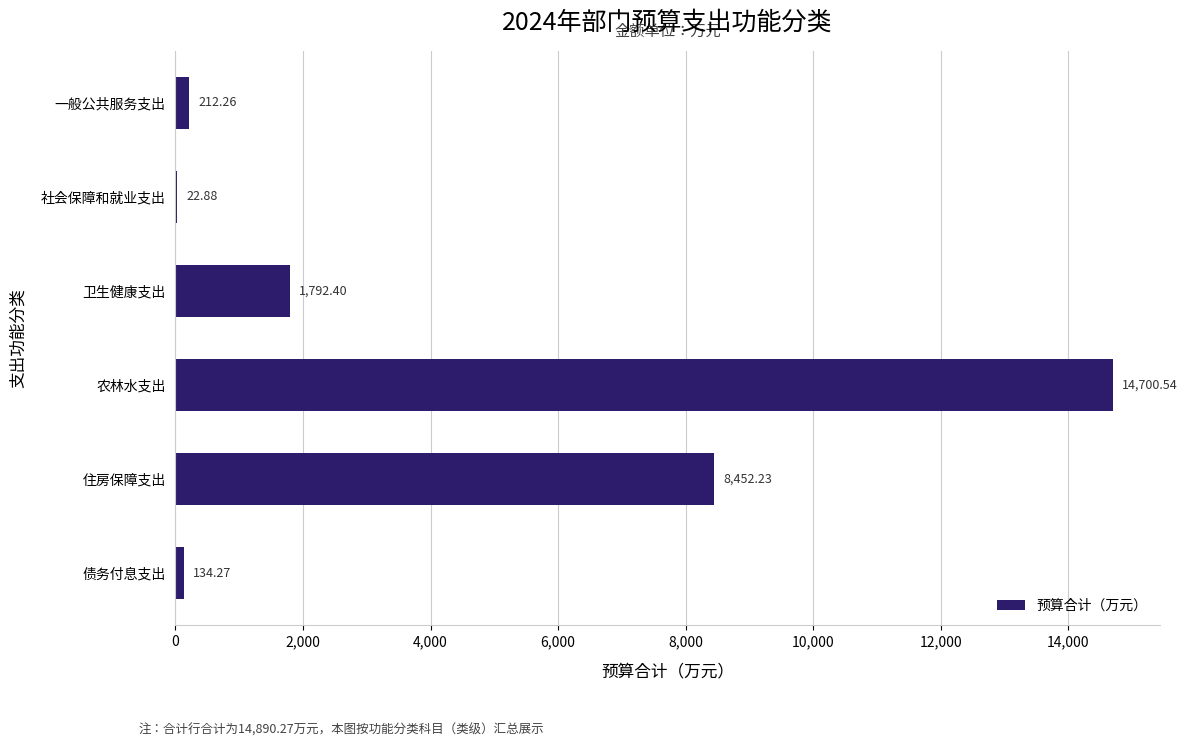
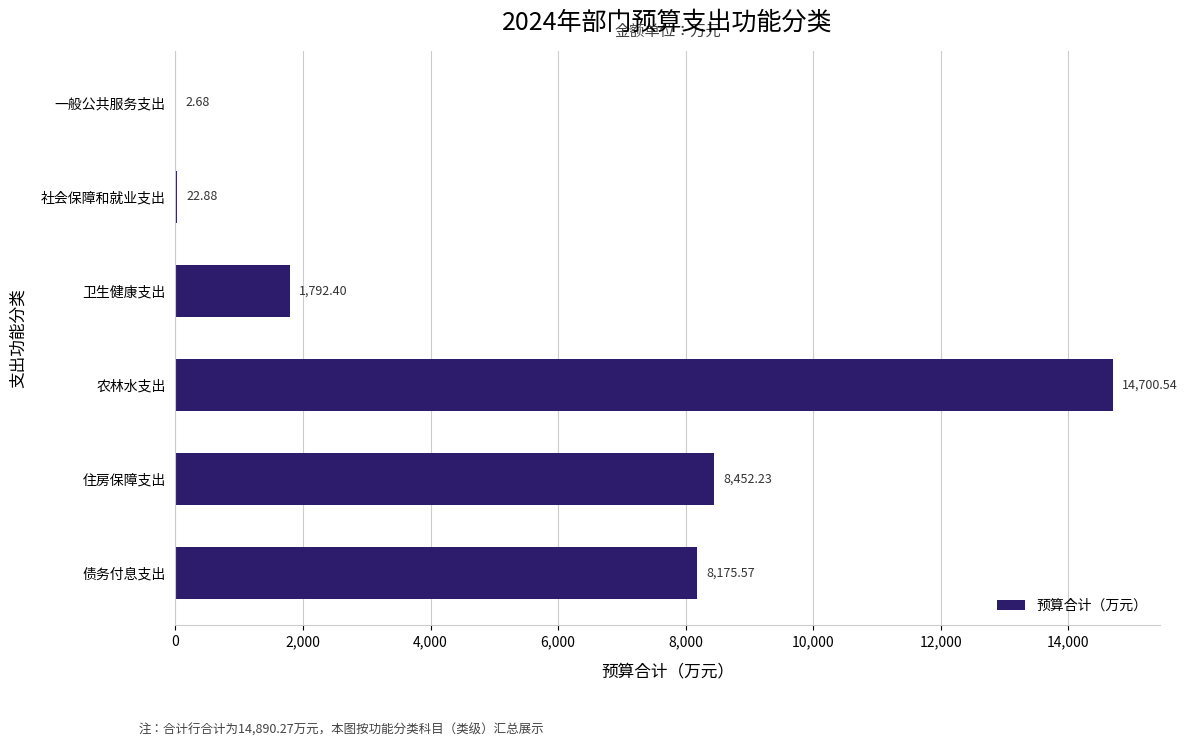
  {
-   "一般公共服务支出": "212.26",
+   "一般公共服务支出": "2.68",
    "社会保障和就业支出": "22.88",
    "卫生健康支出": "1,792.40",
    "农林水支出": "14,700.54",
    "住房保障支出": "8,452.23",
-   "债务付息支出": "134.27"
+   "债务付息支出": "8,175.57"
  }
